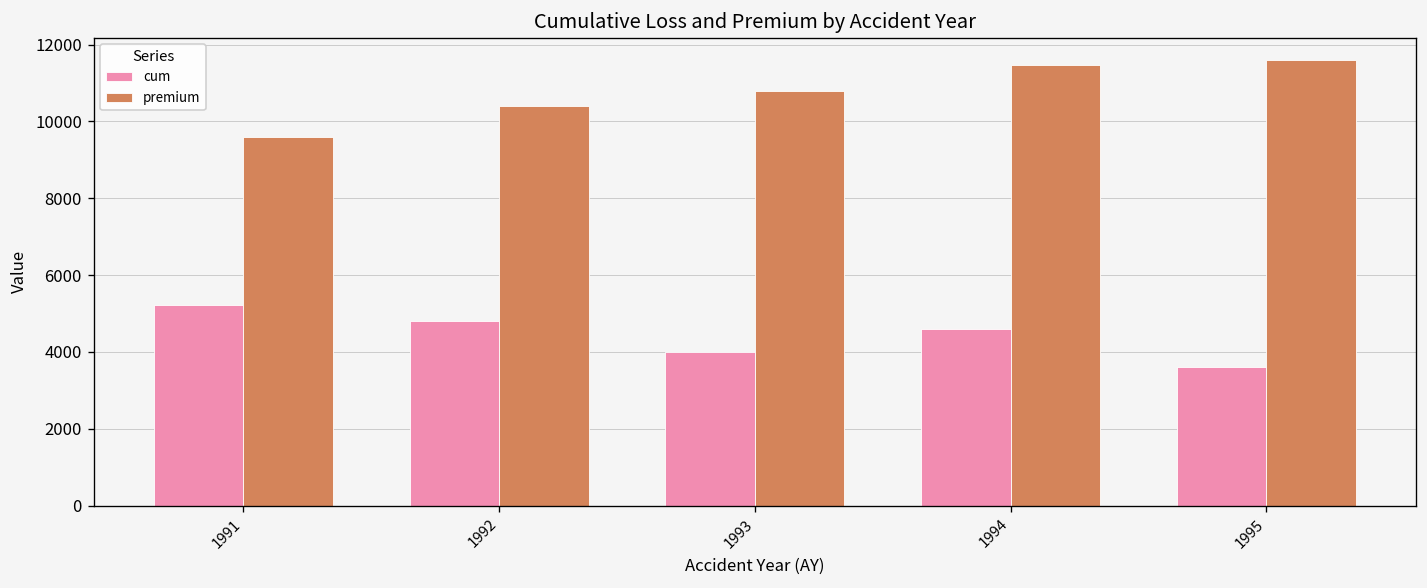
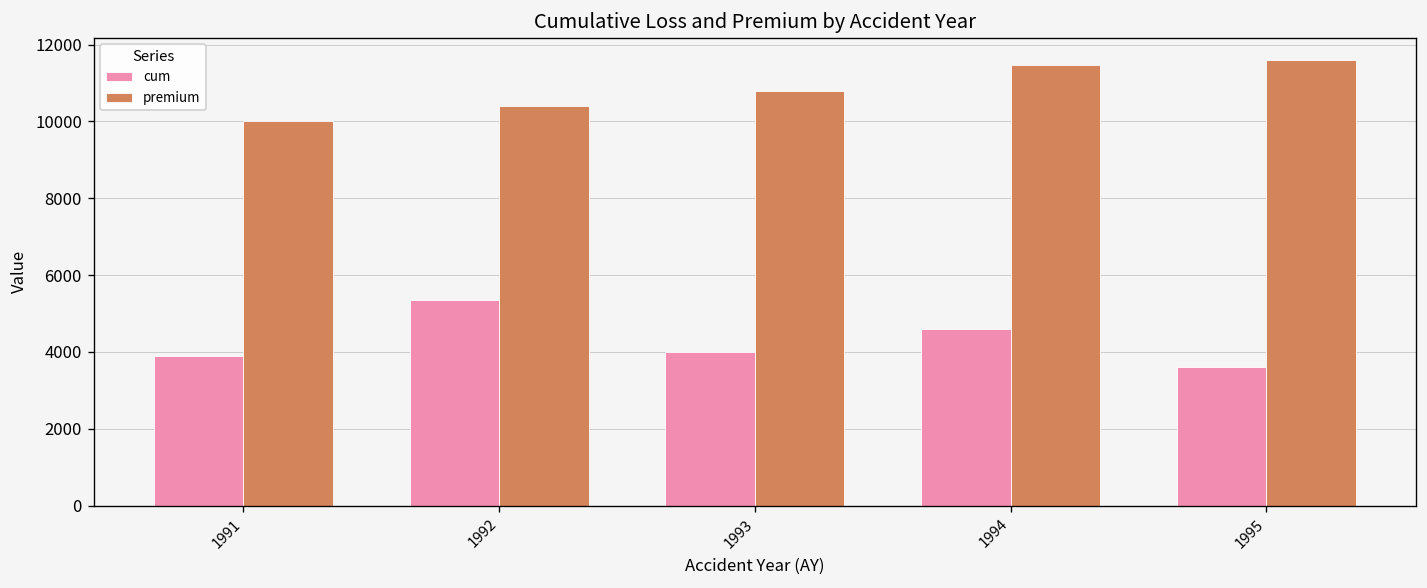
  {
    "cum": {
-     "1991": 5200,
-     "1992": 4800,
+     "1991": 3900,
+     "1992": 5300,
      "1993": 4000,
      "1994": 4600,
      "1995": 3600
    },
    "premium": {
-     "1991": 9600,
+     "1991": 10000,
      "1992": 10400,
      "1993": 10800,
      "1994": 11500,
      "1995": 11600
    }
  }
